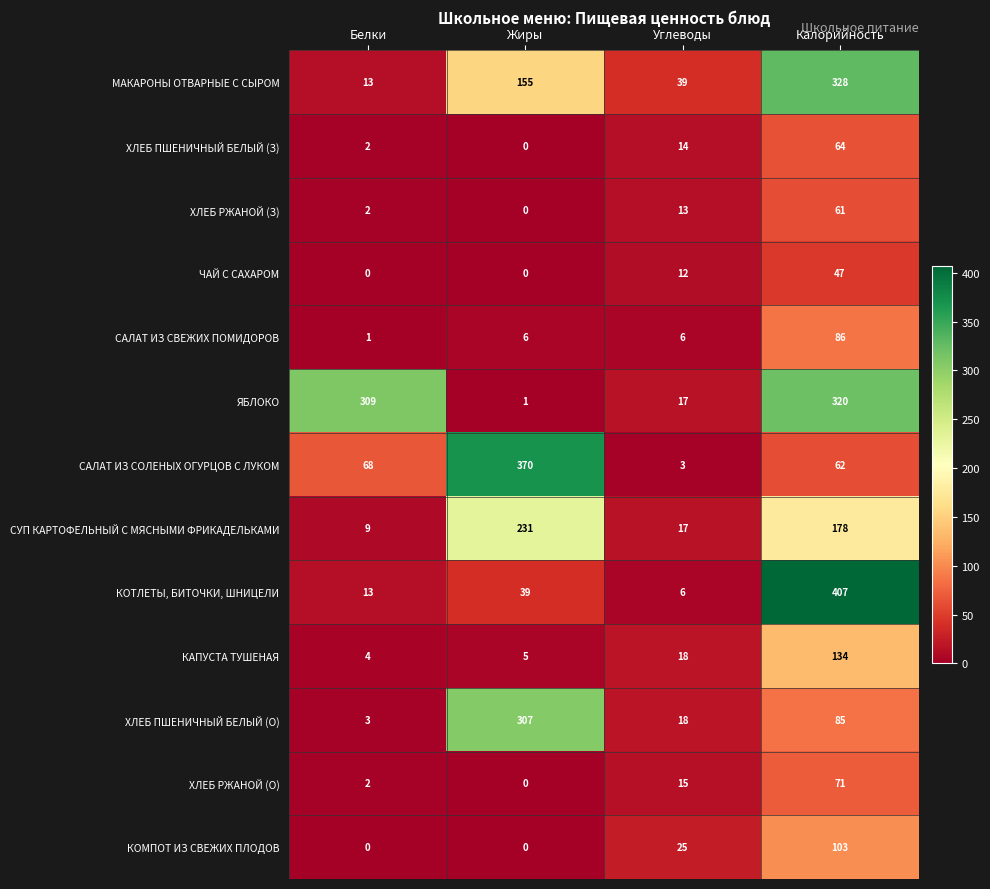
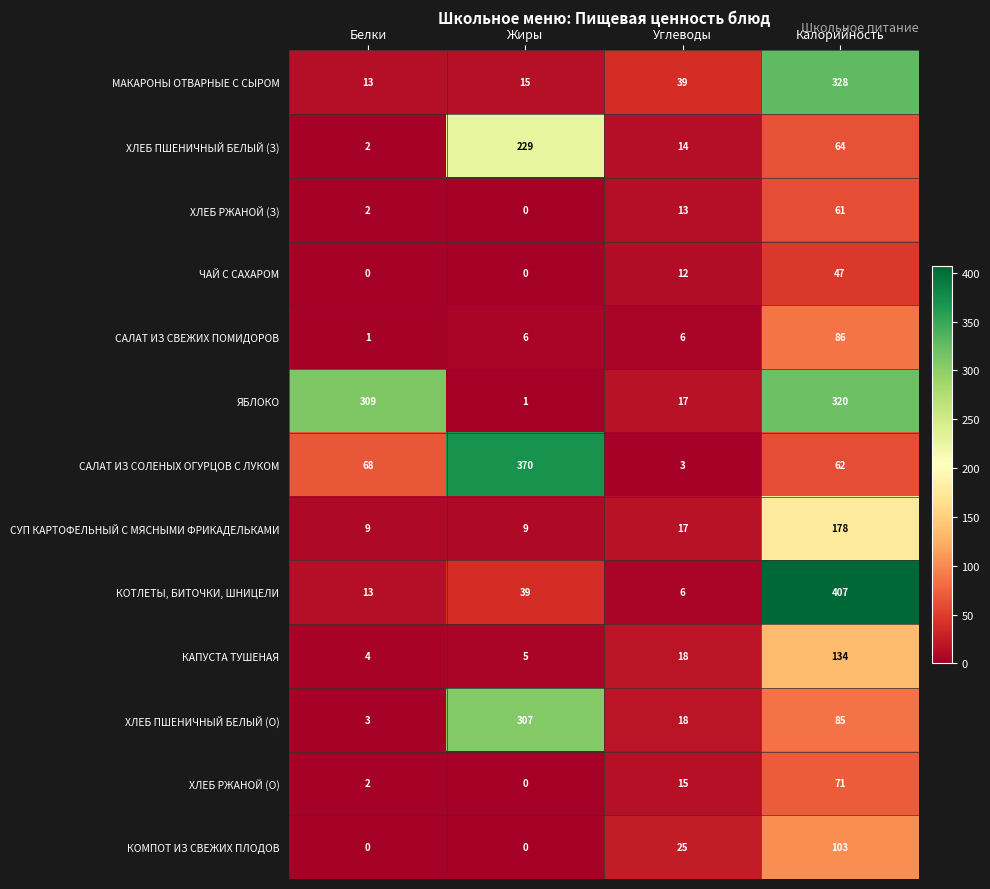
  {
    "МАКАРОНЫ ОТВАРНЫЕ С СЫРОМ": {
      "Белки": 13,
-     "Жиры": 155,
+     "Жиры": 15,
      "Углеводы": 39,
      "Калорийность": 328
    },
    "ХЛЕБ ПШЕНИЧНЫЙ БЕЛЫЙ (З)": {
      "Белки": 2,
-     "Жиры": 0,
+     "Жиры": 229,
      "Углеводы": 14,
      "Калорийность": 64
    },
    "ХЛЕБ РЖАНОЙ (З)": {
      "Белки": 2,
      "Жиры": 0,
      "Углеводы": 13,
      "Калорийность": 61
    },
    "ЧАЙ С САХАРОМ": {
      "Белки": 0,
      "Жиры": 0,
      "Углеводы": 12,
      "Калорийность": 47
    },
    "САЛАТ ИЗ СВЕЖИХ ПОМИДОРОВ": {
      "Белки": 1,
      "Жиры": 6,
      "Углеводы": 6,
      "Калорийность": 86
    },
    "ЯБЛОКО": {
      "Белки": 309,
      "Жиры": 1,
      "Углеводы": 17,
      "Калорийность": 320
    },
    "САЛАТ ИЗ СОЛЕНЫХ ОГУРЦОВ С ЛУКОМ": {
      "Белки": 68,
      "Жиры": 370,
      "Углеводы": 3,
      "Калорийность": 62
    },
    "СУП КАРТОФЕЛЬНЫЙ С МЯСНЫМИ ФРИКАДЕЛЬКАМИ": {
      "Белки": 9,
-     "Жиры": 231,
+     "Жиры": 9,
      "Углеводы": 17,
      "Калорийность": 178
    },
    "КОТЛЕТЫ, БИТОЧКИ, ШНИЦЕЛИ": {
      "Белки": 13,
      "Жиры": 39,
      "Углеводы": 6,
      "Калорийность": 407
    },
    "КАПУСТА ТУШЕНАЯ": {
      "Белки": 4,
      "Жиры": 5,
      "Углеводы": 18,
      "Калорийность": 134
    },
    "ХЛЕБ ПШЕНИЧНЫЙ БЕЛЫЙ (О)": {
      "Белки": 3,
      "Жиры": 307,
      "Углеводы": 18,
      "Калорийность": 85
    },
    "ХЛЕБ РЖАНОЙ (О)": {
      "Белки": 2,
      "Жиры": 0,
      "Углеводы": 15,
      "Калорийность": 71
    },
    "КОМПОТ ИЗ СВЕЖИХ ПЛОДОВ": {
      "Белки": 0,
      "Жиры": 0,
      "Углеводы": 25,
      "Калорийность": 103
    }
  }
